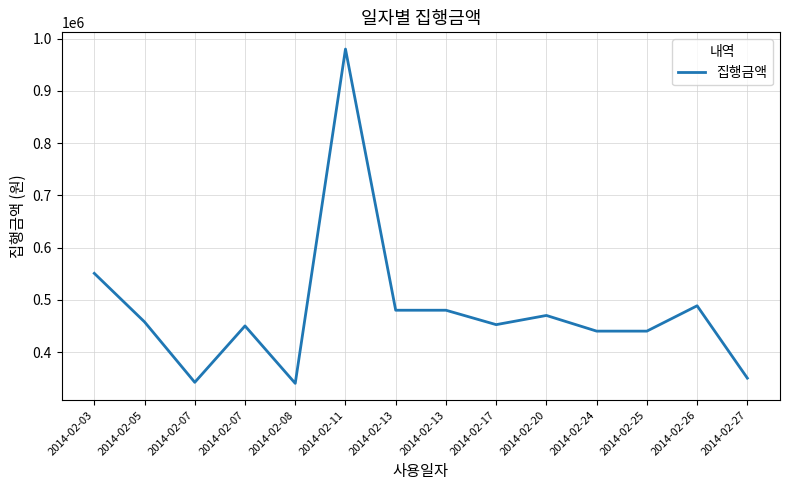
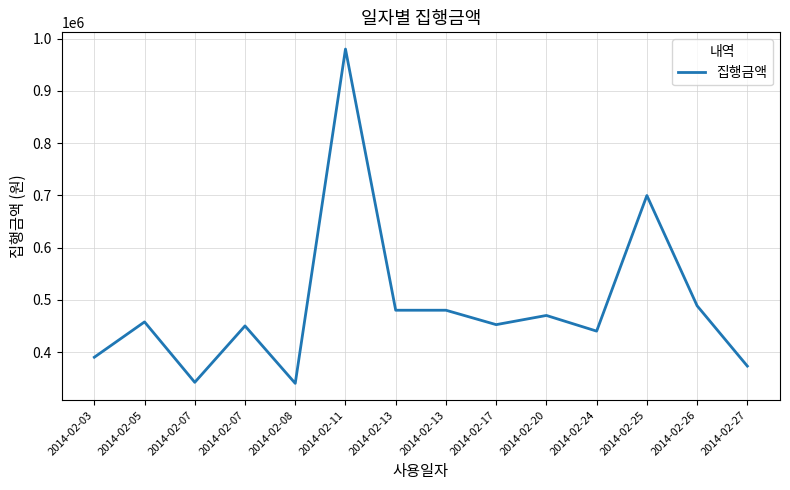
  {
-   "2014-02-03": 550000,
+   "2014-02-03": 390000,
    "2014-02-05": 460000,
    "2014-02-08": 340000,
    "2014-02-11": 980000,
    "2014-02-17": 450000,
    "2014-02-20": 470000,
    "2014-02-24": 440000,
-   "2014-02-25": 440000,
+   "2014-02-25": 700000,
    "2014-02-26": 490000,
-   "2014-02-27": 350000
+   "2014-02-27": 370000
  }
